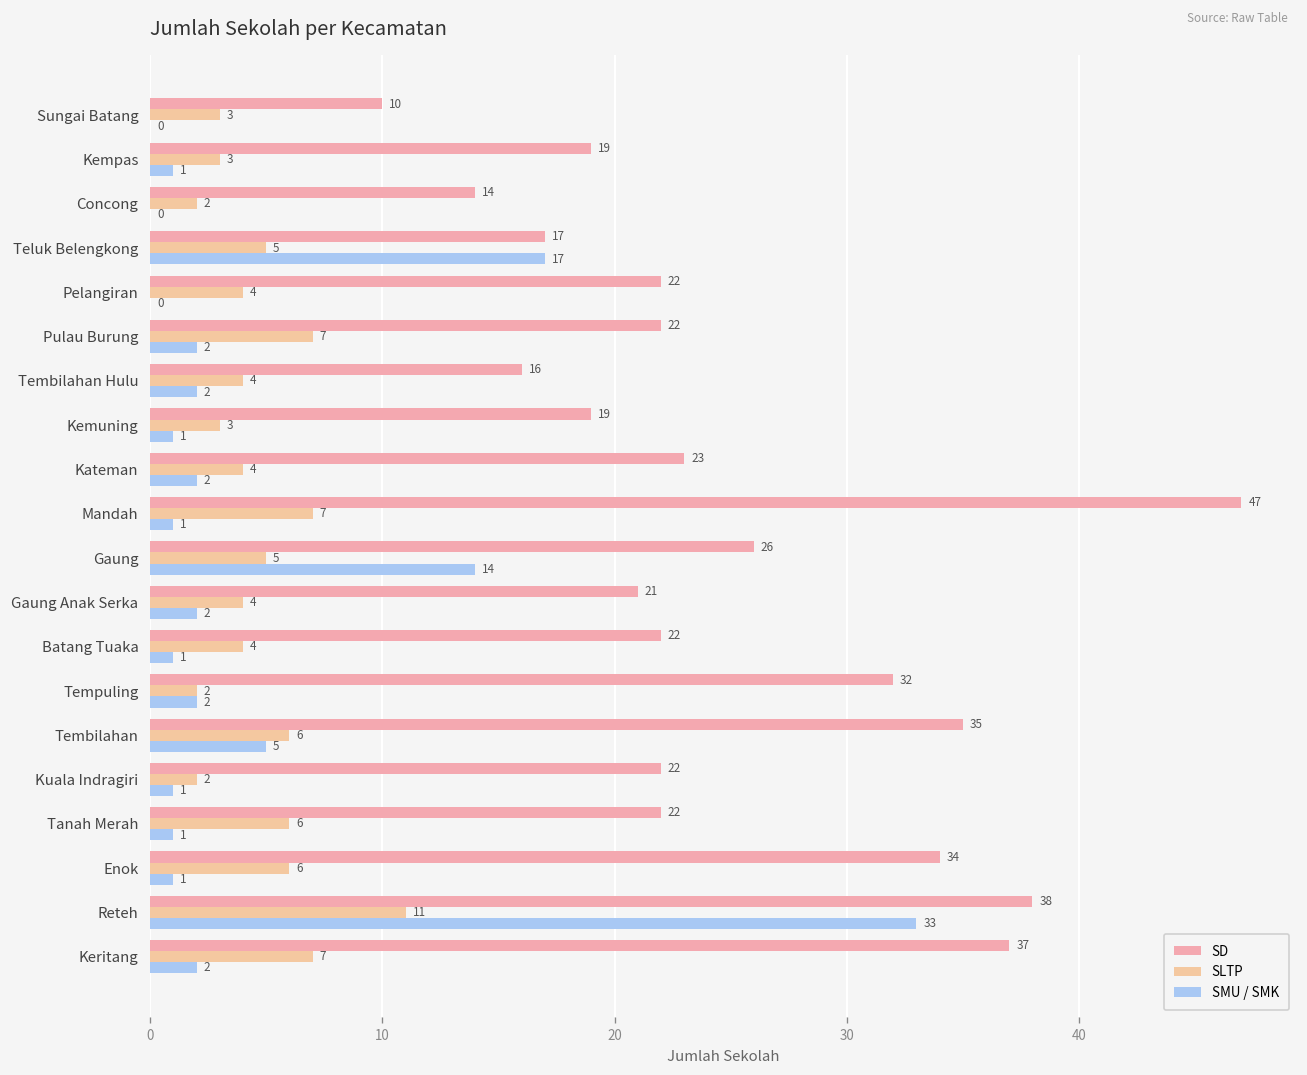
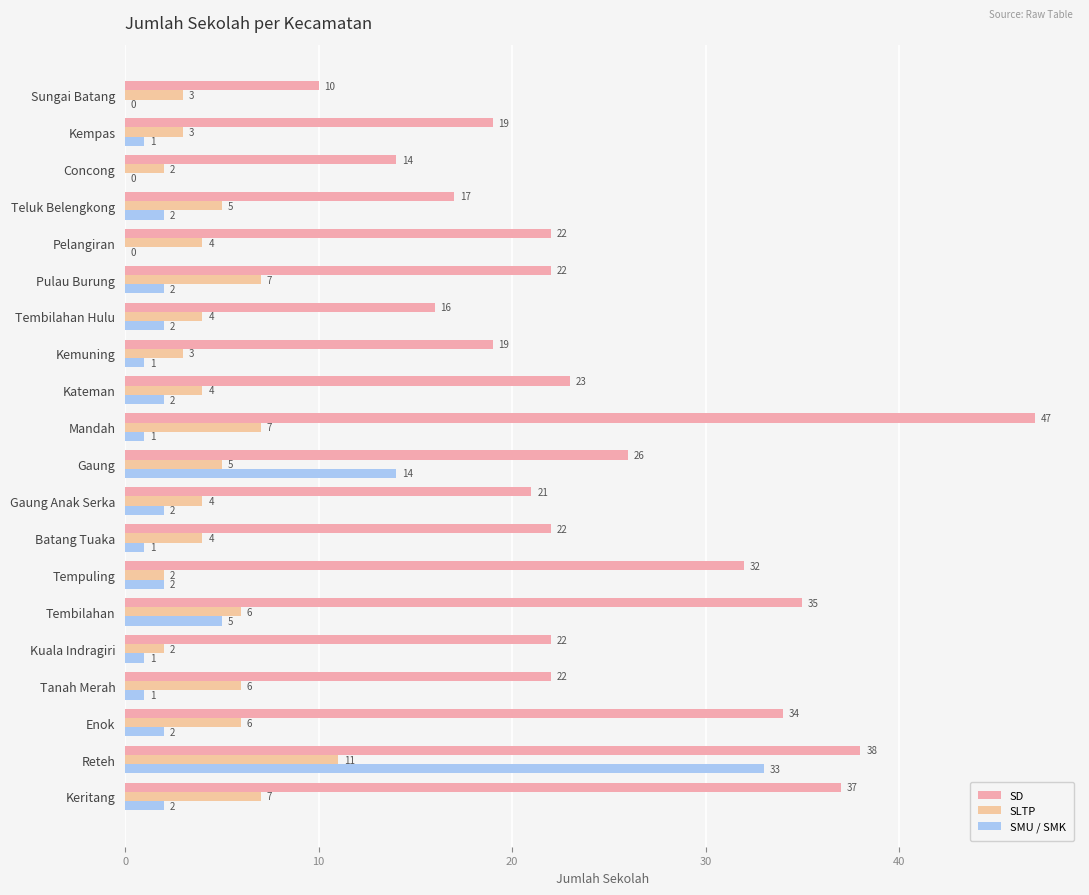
  {
    "SMU / SMK": {
      "Sungai Batang": 0,
      "Kempas": 1,
      "Concong": 0,
-     "Teluk Belengkong": 17,
+     "Teluk Belengkong": 2,
      "Pelangiran": 0,
      "Pulau Burung": 2,
      "Tembilahan Hulu": 2,
      "Kemuning": 1,
      "Kateman": 2,
      "Mandah": 1,
      "Gaung": 14,
      "Gaung Anak Serka": 2,
      "Batang Tuaka": 1,
      "Tempuling": 2,
      "Tembilahan": 5,
      "Kuala Indragiri": 1,
      "Tanah Merah": 1,
-     "Enok": 1,
+     "Enok": 2,
      "Reteh": 33,
      "Keritang": 2
    }
  }
